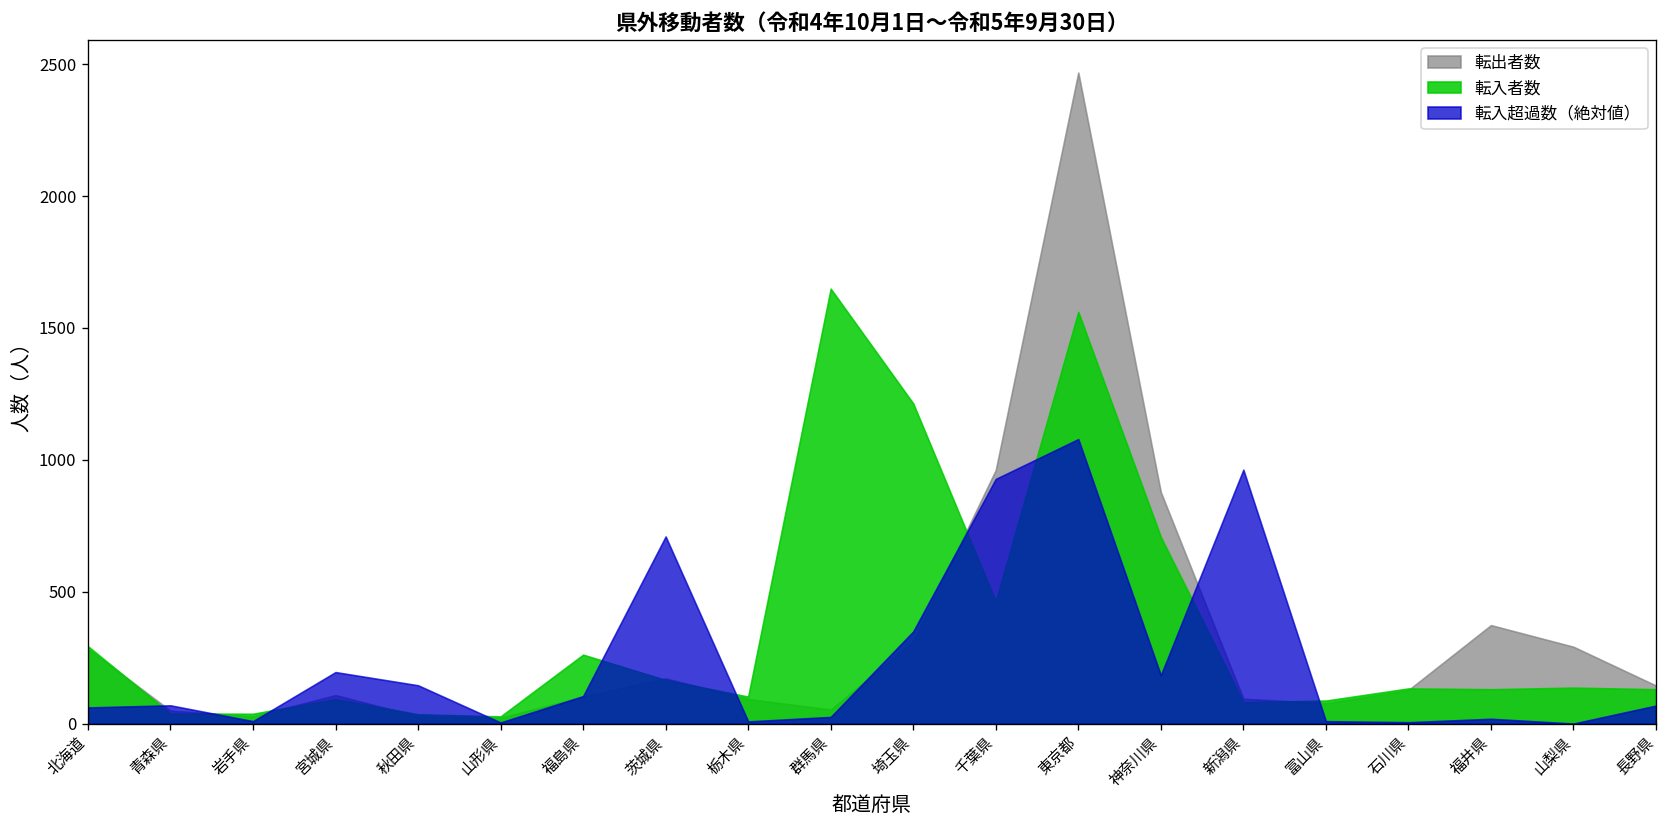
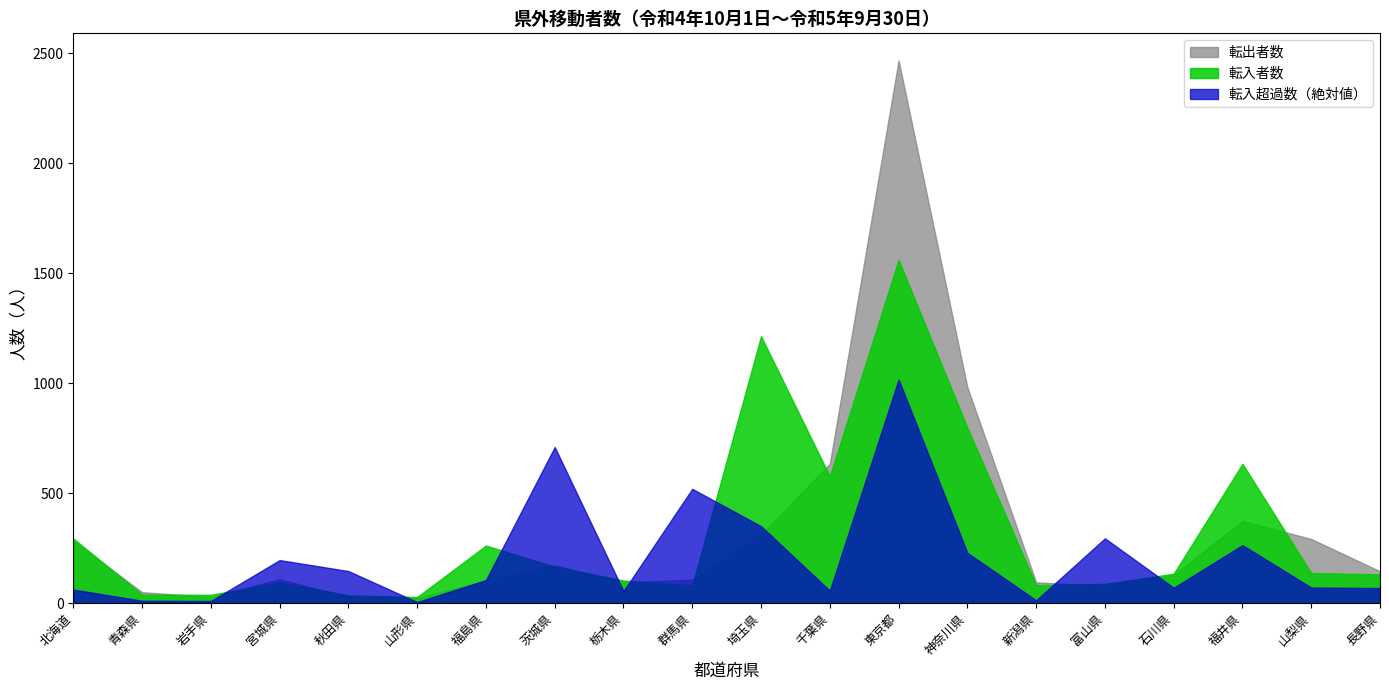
  {
    "転出者数": {
      "宮城県": 110,
-     "群馬県": 50,
+     "群馬県": 110,
      "埼玉県": 310,
-     "千葉県": 960,
+     "千葉県": 630,
      "東京都": 2470,
-     "神奈川県": 880,
+     "神奈川県": 980,
      "新潟県": 100,
      "福井県": 370,
      "山梨県": 290,
      "長野県": 150
    },
    "転入者数": {
      "宮城県": 90,
      "福島県": 260,
-     "群馬県": 1650,
+     "群馬県": 80,
      "埼玉県": 1210,
-     "千葉県": 460,
+     "千葉県": 580,
      "東京都": 1560,
-     "神奈川県": 710,
+     "神奈川県": 800,
      "新潟県": 80,
-     "福井県": 130,
+     "福井県": 630,
      "山梨県": 140,
      "長野県": 130
    },
    "転入超過数（絶対値）": {
      "北海道": 60,
-     "青森県": 70,
+     "青森県": 10,
      "宮城県": 200,
      "秋田県": 150,
      "茨城県": 710,
-     "栃木県": 10,
-     "群馬県": 30,
+     "栃木県": 60,
+     "群馬県": 520,
      "埼玉県": 350,
-     "千葉県": 930,
-     "東京都": 1080,
-     "神奈川県": 180,
-     "新潟県": 960,
-     "富山県": 10,
-     "石川県": 10,
-     "福井県": 20,
-     "山梨県": 0,
+     "千葉県": 60,
+     "東京都": 1020,
+     "神奈川県": 230,
+     "新潟県": 10,
+     "富山県": 300,
+     "石川県": 70,
+     "福井県": 260,
+     "山梨県": 70,
      "長野県": 70
    }
  }
